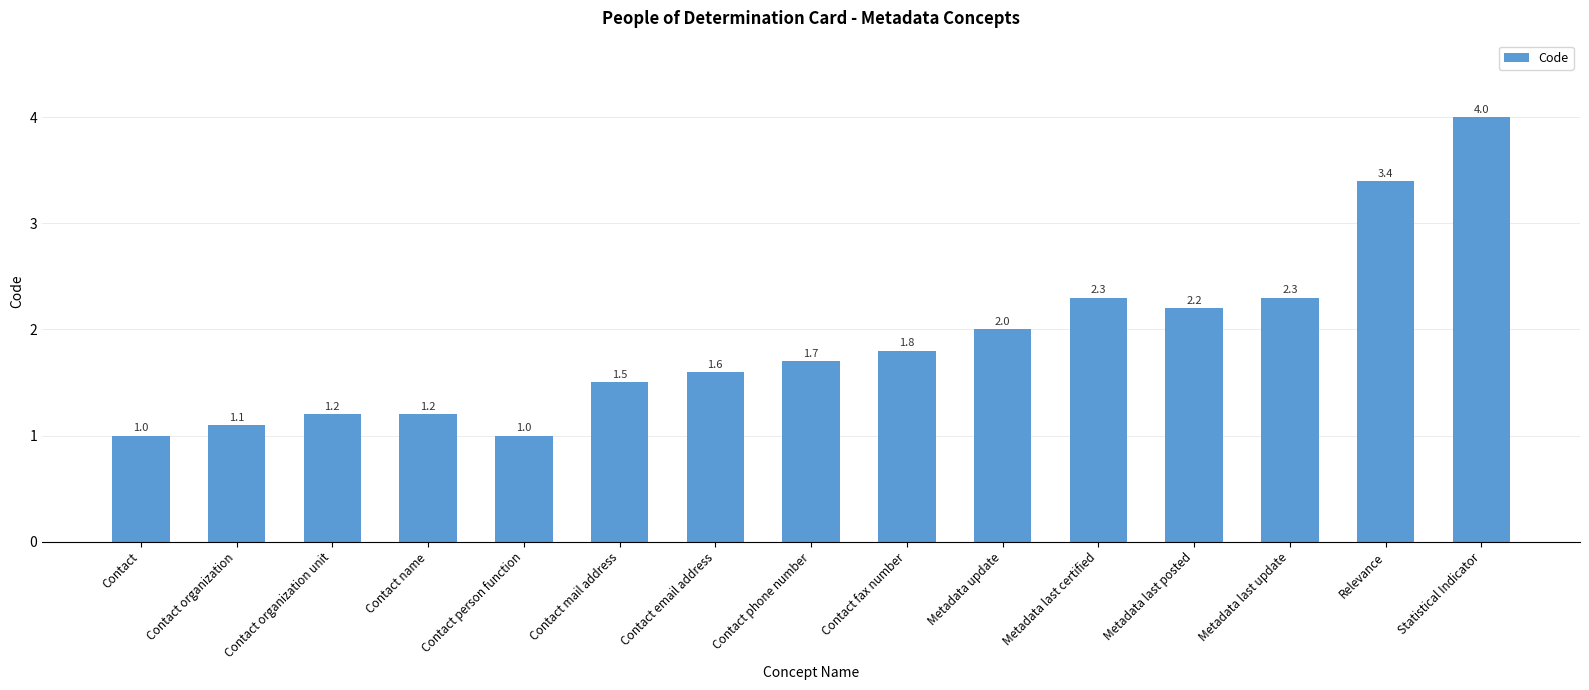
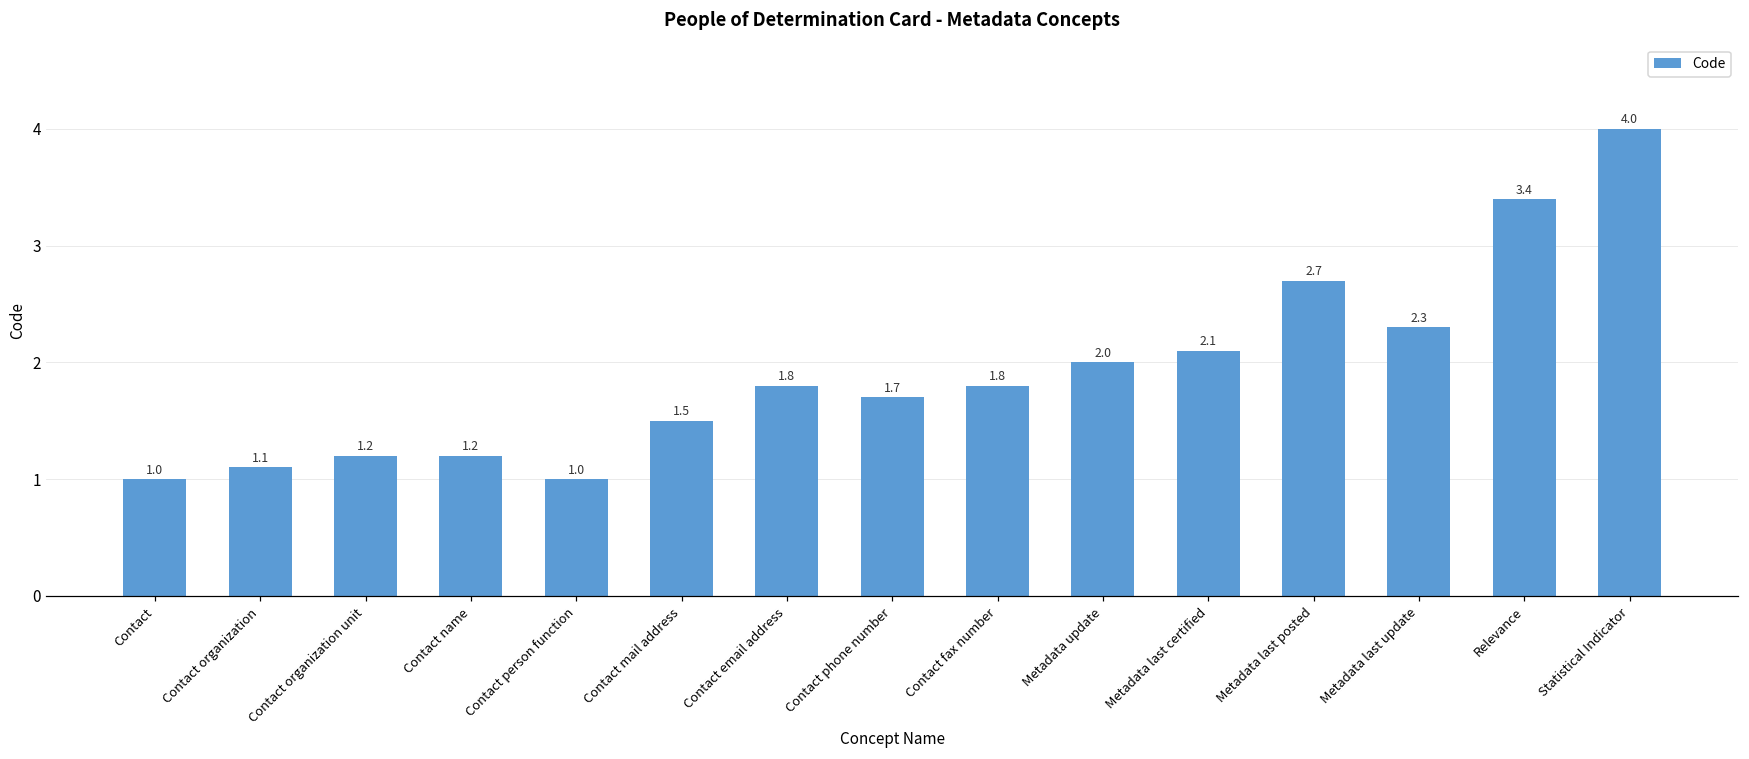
  {
    "Contact": 1.0,
    "Contact organization": 1.1,
    "Contact organization unit": 1.2,
    "Contact name": 1.2,
    "Contact person function": 1.0,
    "Contact mail address": 1.5,
-   "Contact email address": 1.6,
+   "Contact email address": 1.8,
    "Contact phone number": 1.7,
    "Contact fax number": 1.8,
    "Metadata update": 2.0,
-   "Metadata last certified": 2.3,
-   "Metadata last posted": 2.2,
+   "Metadata last certified": 2.1,
+   "Metadata last posted": 2.7,
    "Metadata last update": 2.3,
    "Relevance": 3.4,
    "Statistical Indicator": 4.0
  }
